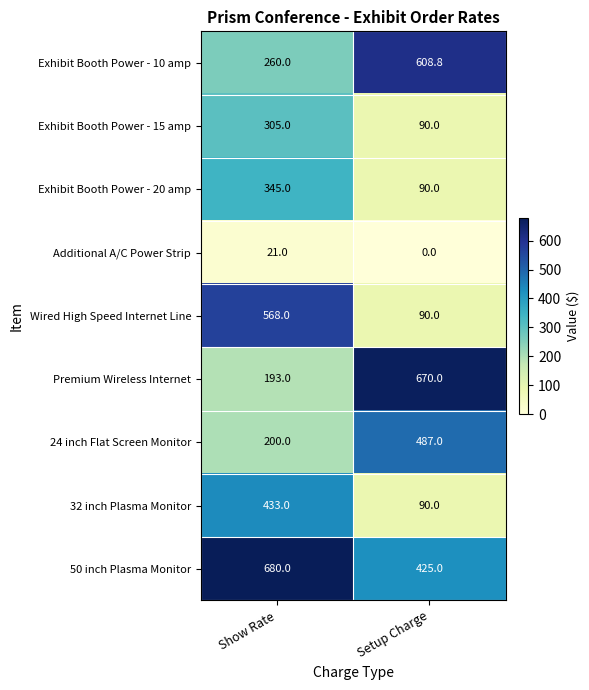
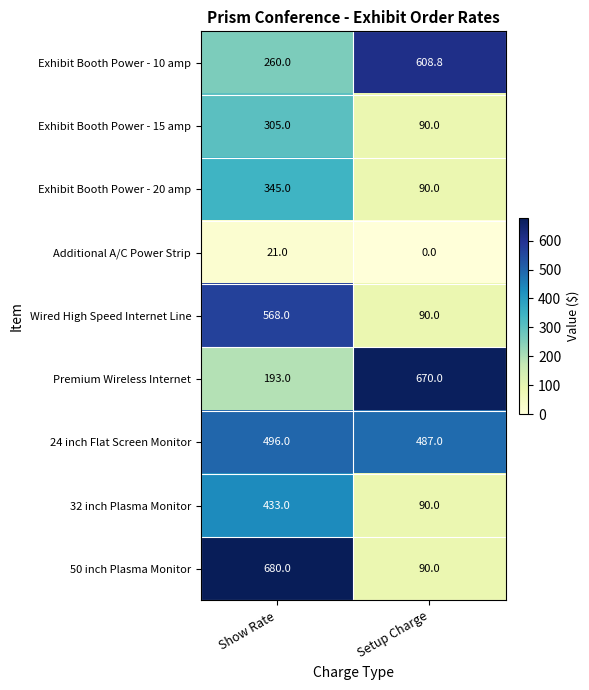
  {
    "Exhibit Booth Power - 10 amp": {
      "Show Rate": 260.0,
      "Setup Charge": 608.8
    },
    "Exhibit Booth Power - 15 amp": {
      "Show Rate": 305.0,
      "Setup Charge": 90.0
    },
    "Exhibit Booth Power - 20 amp": {
      "Show Rate": 345.0,
      "Setup Charge": 90.0
    },
    "Additional A/C Power Strip": {
      "Show Rate": 21.0,
      "Setup Charge": 0.0
    },
    "Wired High Speed Internet Line": {
      "Show Rate": 568.0,
      "Setup Charge": 90.0
    },
    "Premium Wireless Internet": {
      "Show Rate": 193.0,
      "Setup Charge": 670.0
    },
    "24 inch Flat Screen Monitor": {
-     "Show Rate": 200.0,
+     "Show Rate": 496.0,
      "Setup Charge": 487.0
    },
    "32 inch Plasma Monitor": {
      "Show Rate": 433.0,
      "Setup Charge": 90.0
    },
    "50 inch Plasma Monitor": {
      "Show Rate": 680.0,
-     "Setup Charge": 425.0
+     "Setup Charge": 90.0
    }
  }
